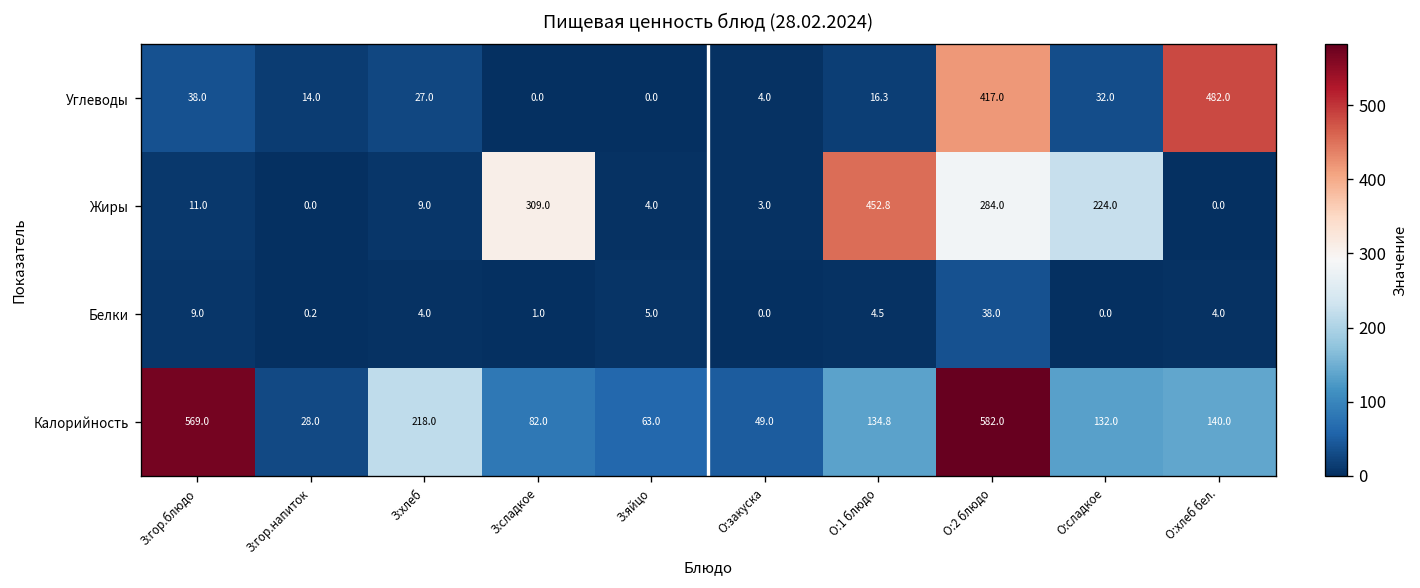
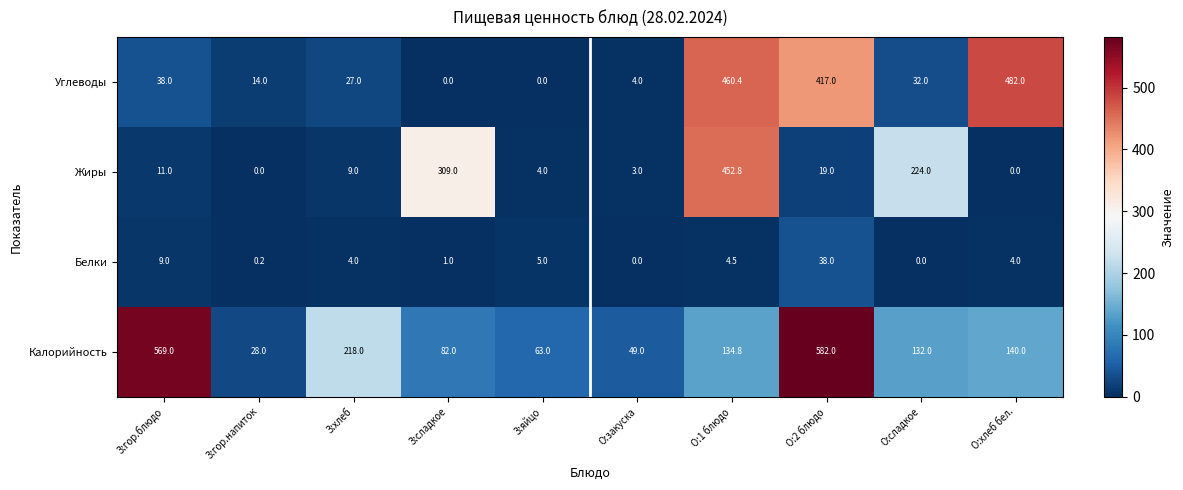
  {
    "Углеводы": {
      "З:гор.блюдо": 38.0,
      "З:гор.напиток": 14.0,
      "З:хлеб": 27.0,
      "З:сладкое": 0.0,
      "З:яйцо": 0.0,
      "О:закуска": 4.0,
-     "О:1 блюдо": 16.3,
+     "О:1 блюдо": 460.4,
      "О:2 блюдо": 417.0,
      "О:сладкое": 32.0,
      "О:хлеб бел.": 482.0
    },
    "Жиры": {
      "З:гор.блюдо": 11.0,
      "З:гор.напиток": 0.0,
      "З:хлеб": 9.0,
      "З:сладкое": 309.0,
      "З:яйцо": 4.0,
      "О:закуска": 3.0,
      "О:1 блюдо": 452.8,
-     "О:2 блюдо": 284.0,
+     "О:2 блюдо": 19.0,
      "О:сладкое": 224.0,
      "О:хлеб бел.": 0.0
    },
    "Белки": {
      "З:гор.блюдо": 9.0,
      "З:гор.напиток": 0.2,
      "З:хлеб": 4.0,
      "З:сладкое": 1.0,
      "З:яйцо": 5.0,
      "О:закуска": 0.0,
      "О:1 блюдо": 4.5,
      "О:2 блюдо": 38.0,
      "О:сладкое": 0.0,
      "О:хлеб бел.": 4.0
    },
    "Калорийность": {
      "З:гор.блюдо": 569.0,
      "З:гор.напиток": 28.0,
      "З:хлеб": 218.0,
      "З:сладкое": 82.0,
      "З:яйцо": 63.0,
      "О:закуска": 49.0,
      "О:1 блюдо": 134.8,
      "О:2 блюдо": 582.0,
      "О:сладкое": 132.0,
      "О:хлеб бел.": 140.0
    }
  }
